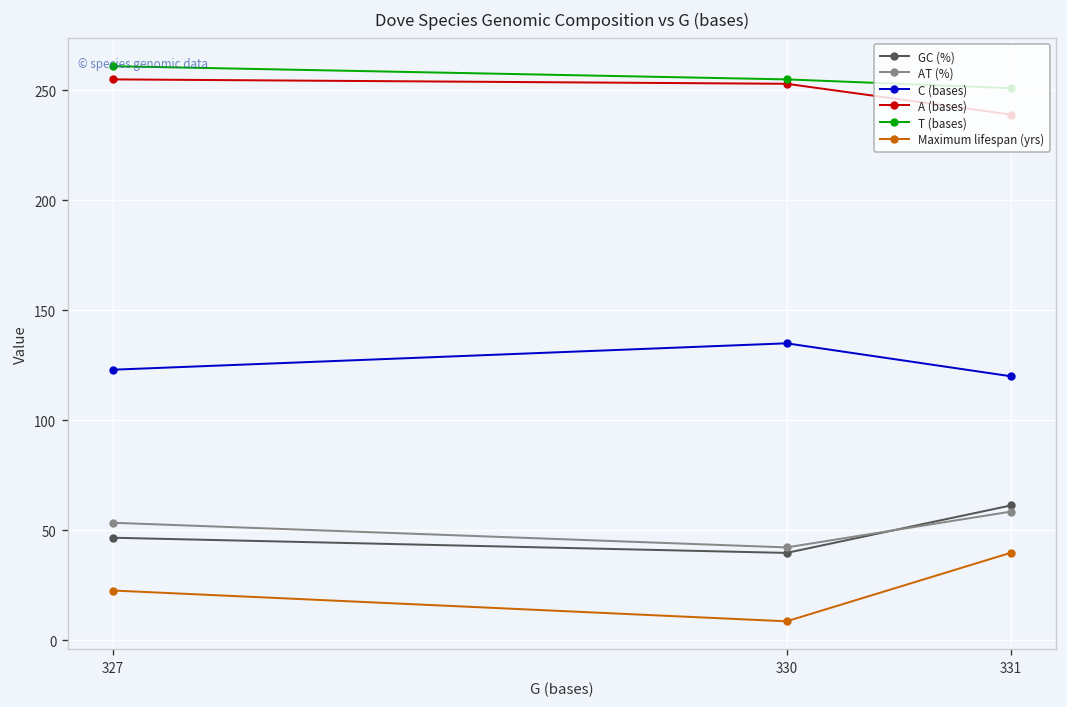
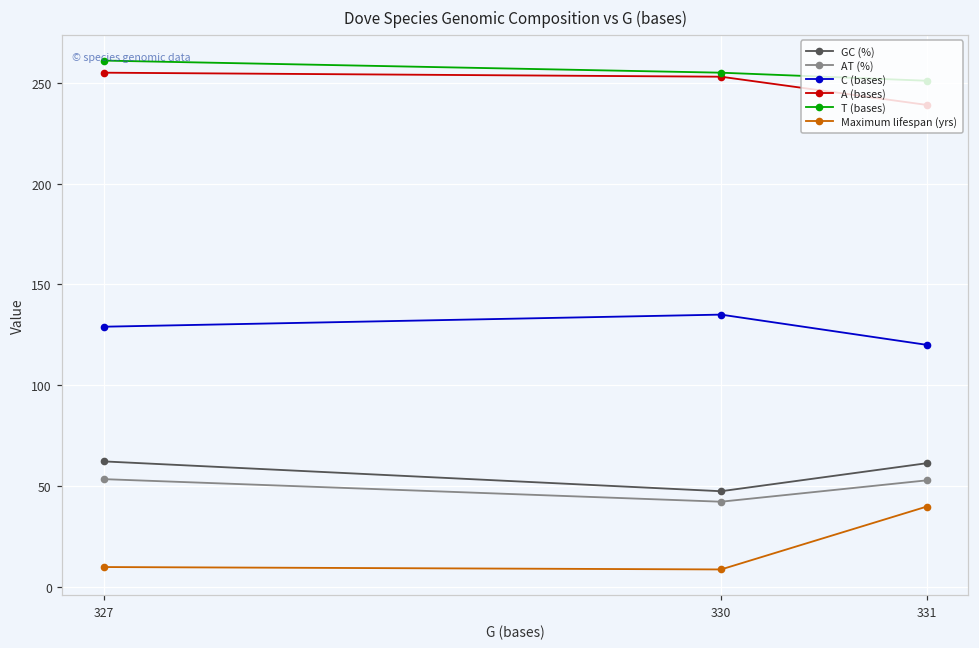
  {
    "GC (%)": {
-     "327": 47,
-     "330": 40,
+     "327": 62,
+     "330": 47,
      "331": 61
    },
    "AT (%)": {
      "327": 53,
      "330": 42,
-     "331": 59
+     "331": 53
    },
    "C (bases)": {
-     "327": 123,
+     "327": 129,
      "330": 135,
      "331": 120
    },
    "A (bases)": {
      "327": 255,
      "330": 253
    },
    "T (bases)": {
      "327": 261,
      "330": 255
    },
    "Maximum lifespan (yrs)": {
-     "327": 23,
+     "327": 10,
      "330": 9,
      "331": 40
    }
  }
